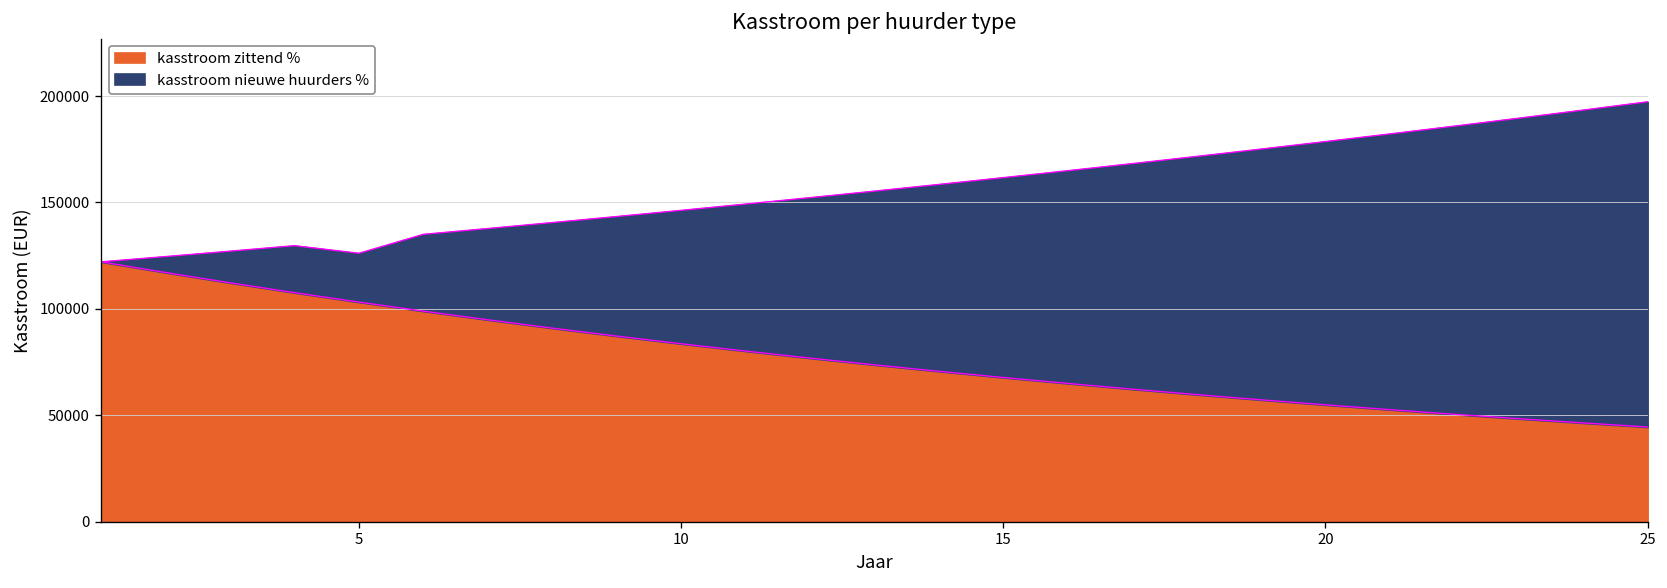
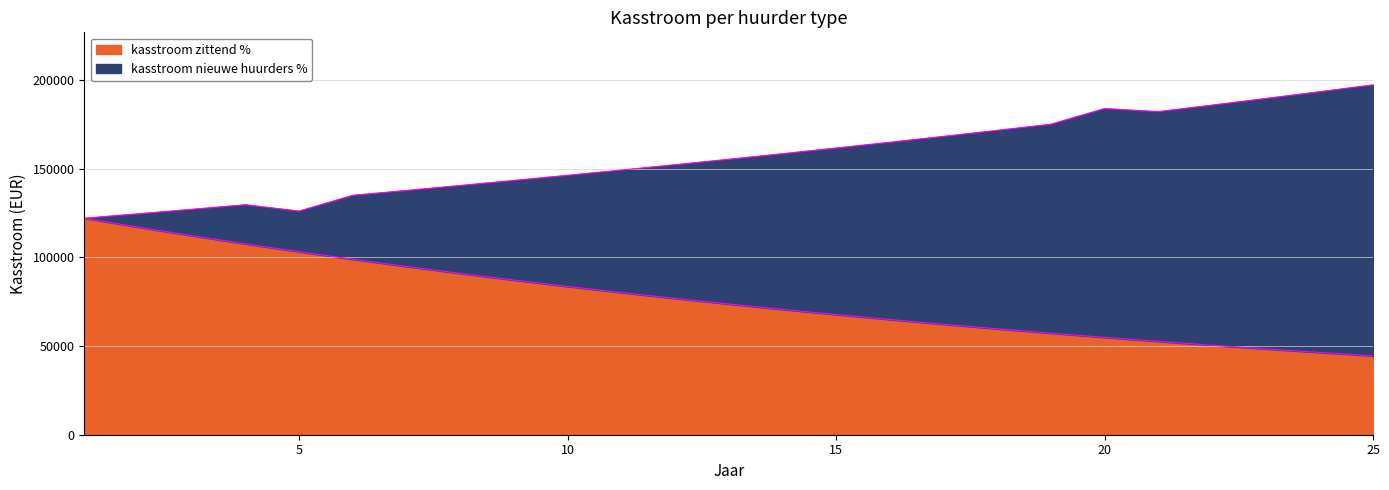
  {
    "kasstroom zittend %": {
      "5": 103000,
      "10": 84000,
      "15": 68000,
      "20": 55000,
      "25": 44000
    },
    "kasstroom nieuwe huurders %": {
      "5": 23000,
      "10": 63000,
      "15": 94000,
-     "20": 124000,
+     "20": 129000,
      "25": 153000
    }
  }
